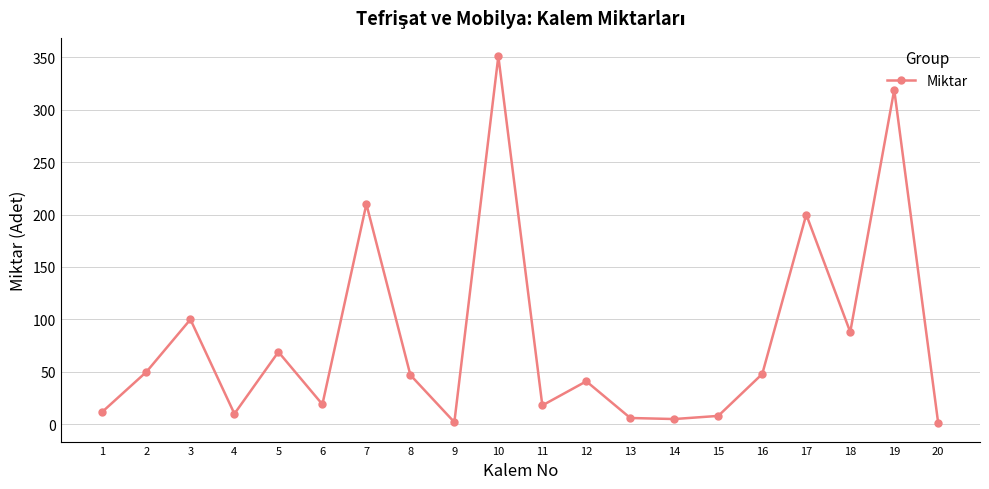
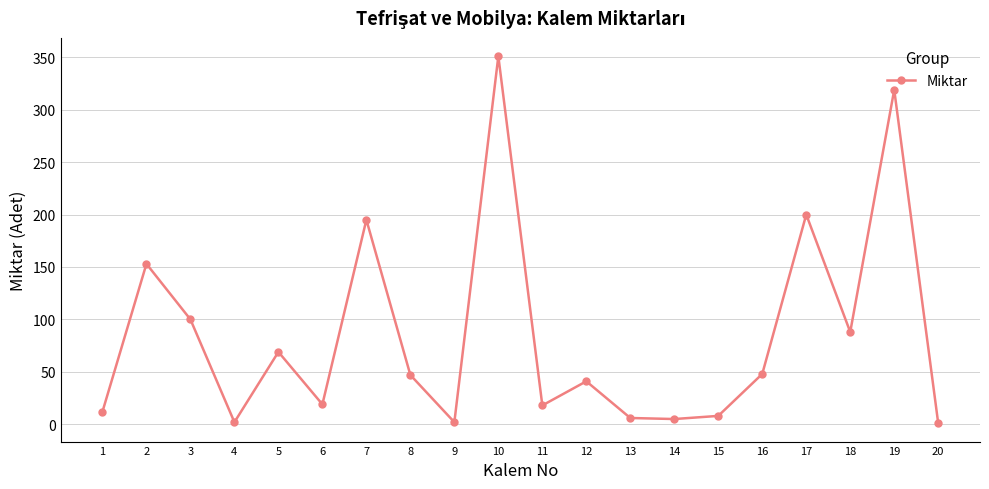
  {
    "1": 12,
-   "2": 50,
+   "2": 153,
    "3": 100,
-   "4": 10,
+   "4": 2,
    "5": 69,
    "6": 19,
-   "7": 210,
+   "7": 195,
    "8": 47,
    "9": 2,
    "10": 351,
    "11": 18,
    "12": 41,
    "13": 6,
    "14": 5,
    "15": 8,
    "16": 48,
    "17": 200,
    "18": 88,
    "19": 319,
    "20": 1
  }
